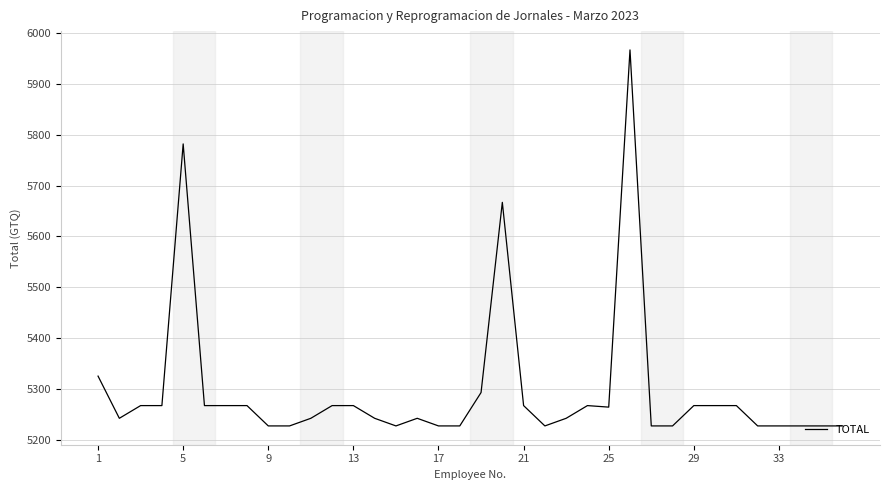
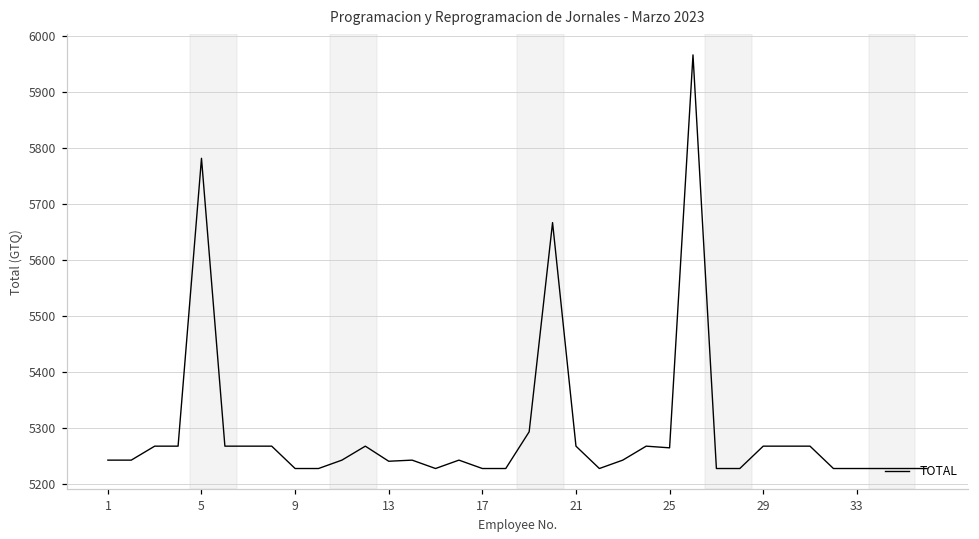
  {
-   "1": 5330,
+   "1": 5240,
    "5": 5780,
    "9": 5230,
-   "13": 5270,
+   "13": 5240,
    "17": 5230,
    "21": 5270,
    "25": 5260,
    "29": 5270,
    "33": 5230
  }
